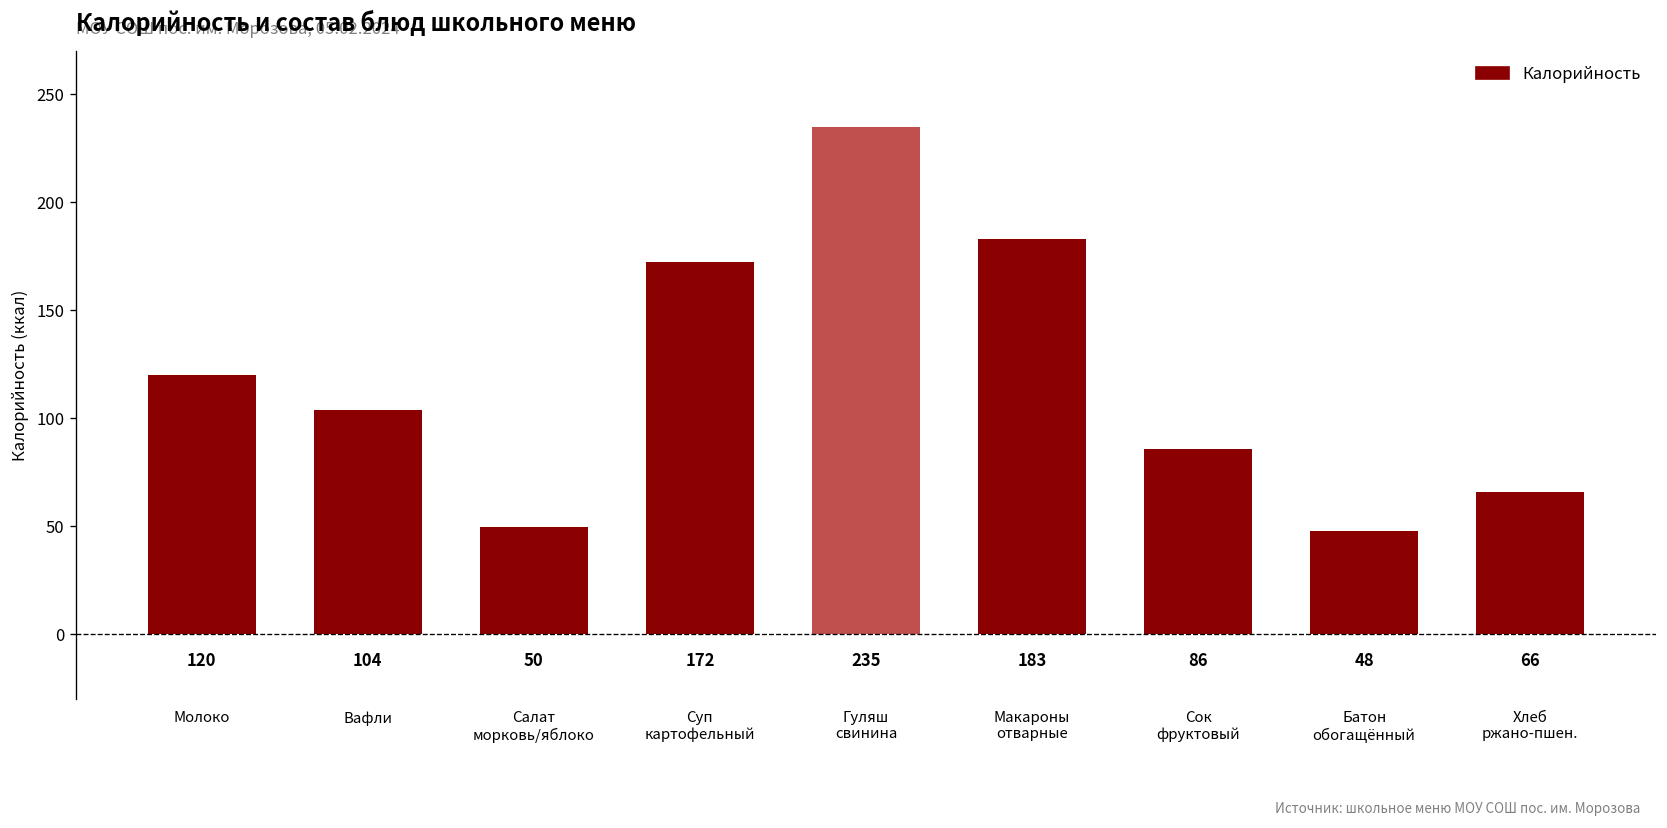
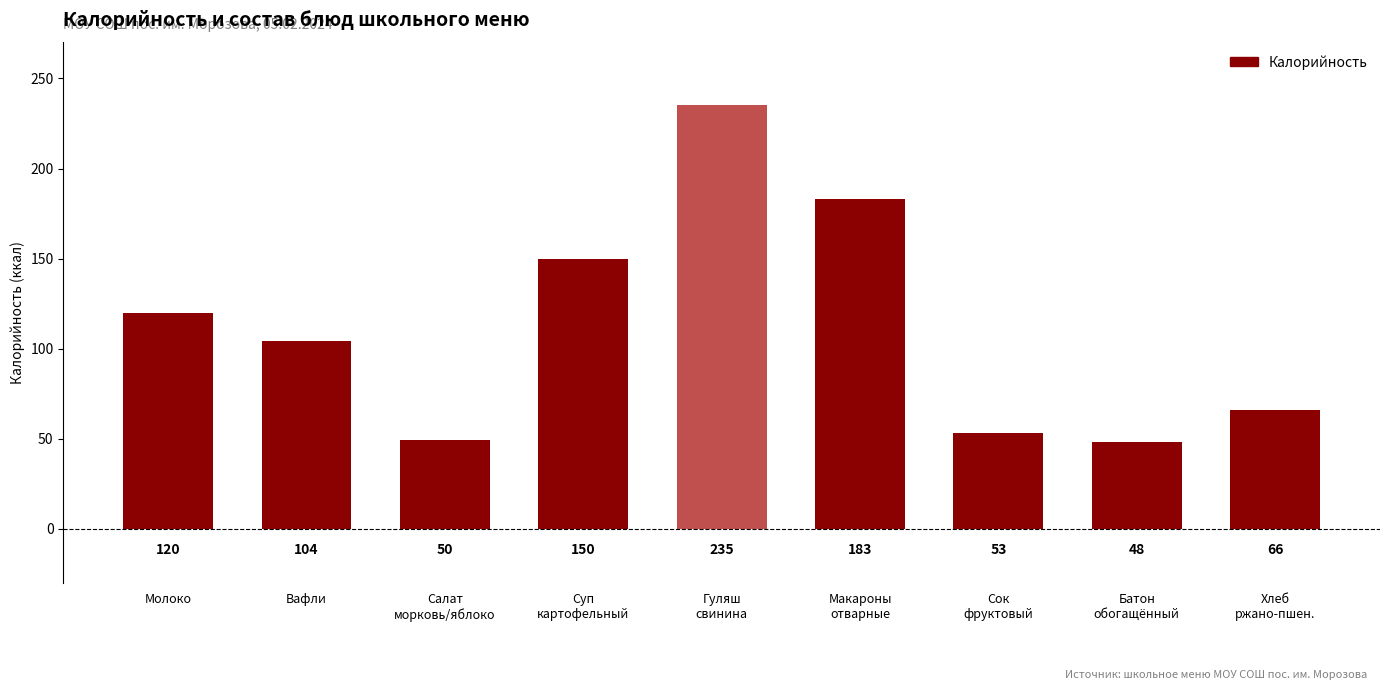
  {
-   "Суп картофельный": 172,
-   "Сок фруктовый": 86
+   "Суп картофельный": 150,
+   "Сок фруктовый": 53
  }
